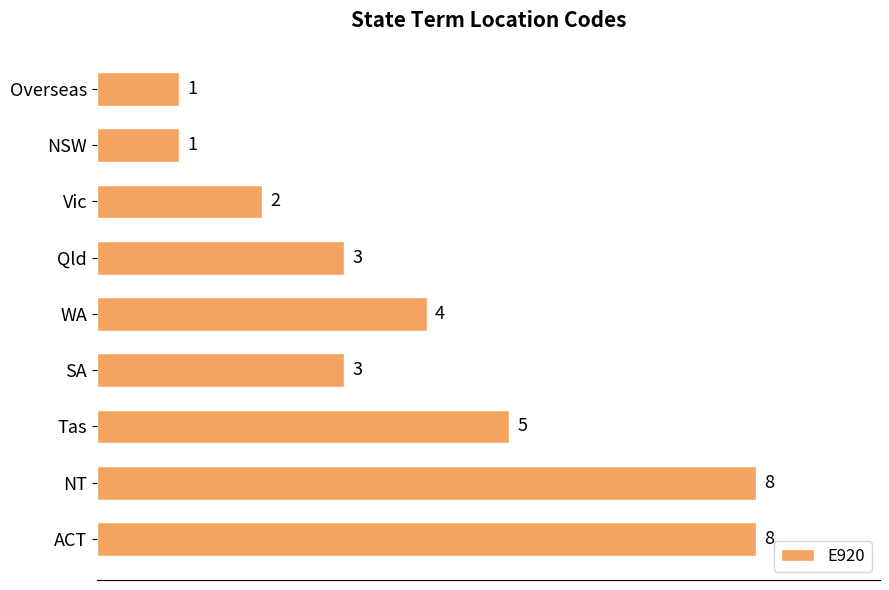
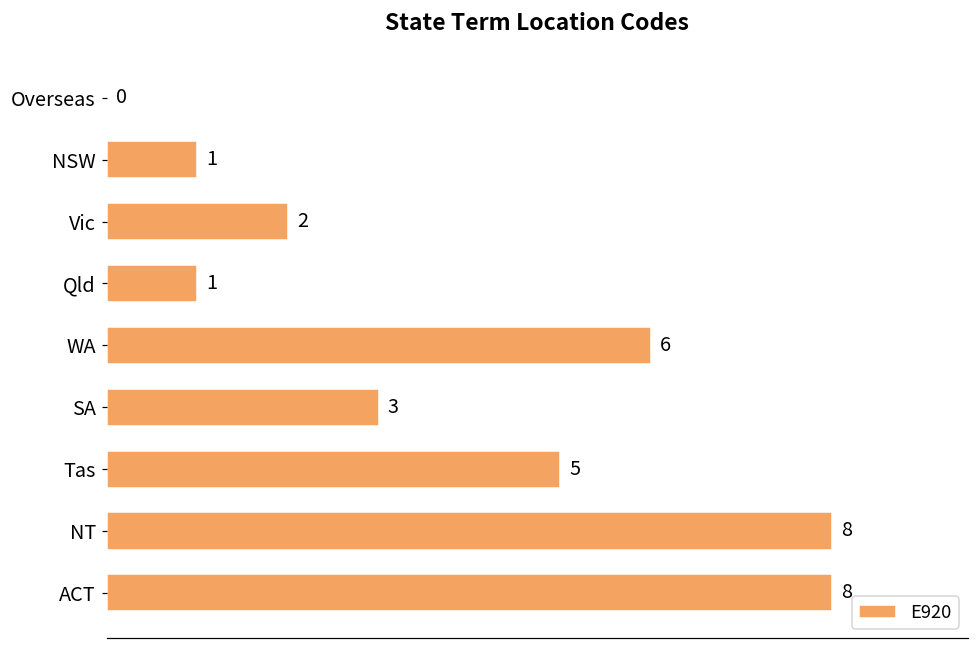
  {
-   "Overseas": 1,
+   "Overseas": 0,
    "NSW": 1,
    "Vic": 2,
-   "Qld": 3,
-   "WA": 4,
+   "Qld": 1,
+   "WA": 6,
    "SA": 3,
    "Tas": 5,
    "NT": 8
  }
